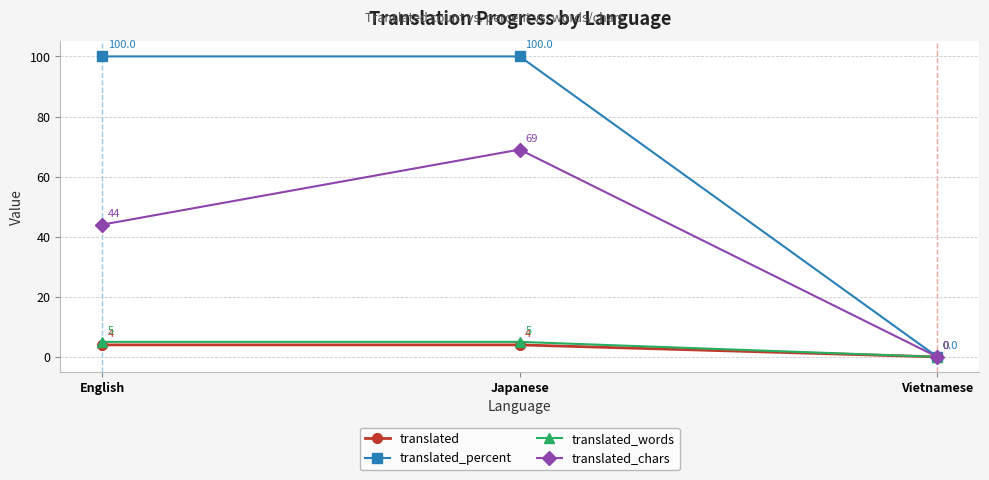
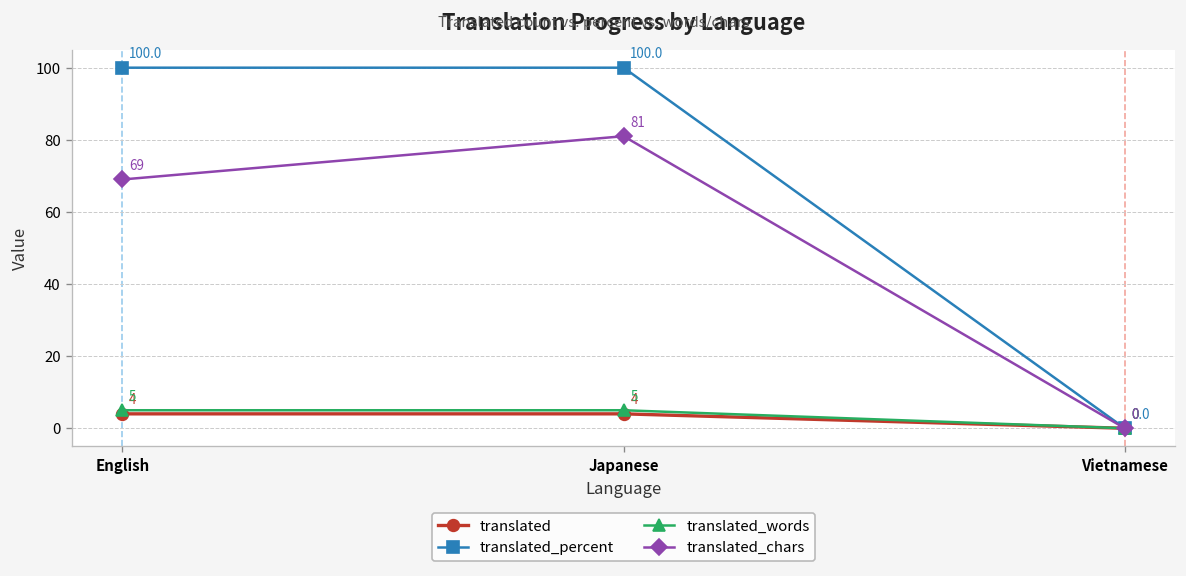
  {
    "translated_percent": {
      "English": 100.0,
      "Japanese": 100.0
    },
    "translated_chars": {
-     "English": 44,
-     "Japanese": 69
+     "English": 69,
+     "Japanese": 81
    }
  }
